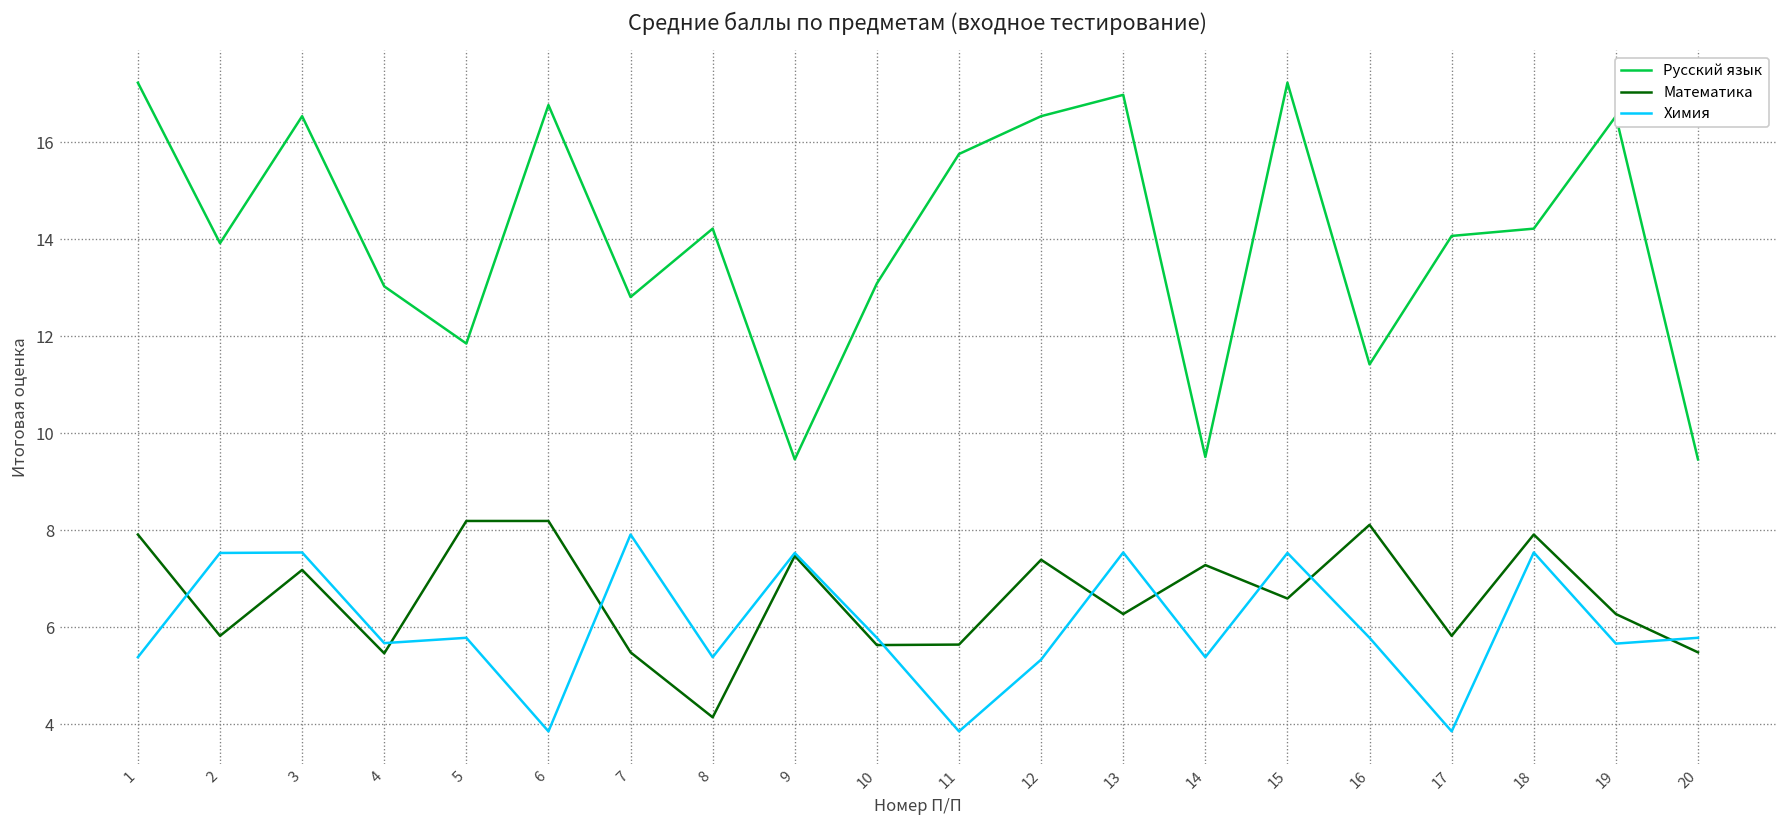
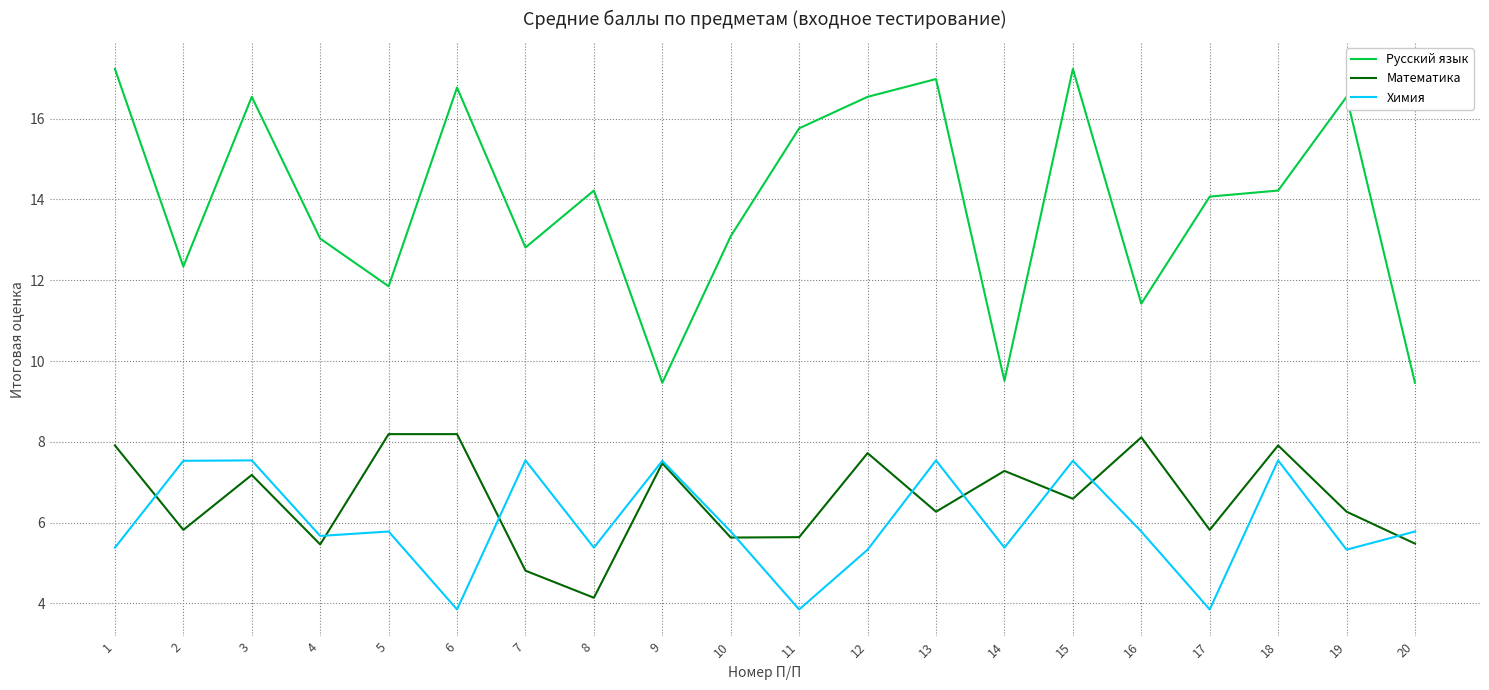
  {
    "Русский язык": {
      "1": 17.2,
-     "2": 13.9,
+     "2": 12.3,
      "3": 16.5,
      "4": 13.0,
      "5": 11.9,
      "6": 16.8,
      "7": 12.8,
      "8": 14.2,
      "9": 9.5,
      "10": 13.1,
      "11": 15.8,
      "12": 16.5,
      "13": 17.0,
      "14": 9.5,
      "15": 17.2,
      "16": 11.4,
      "17": 14.1,
      "18": 14.2,
      "20": 9.5
    },
    "Математика": {
      "1": 7.9,
      "2": 5.8,
      "3": 7.2,
      "4": 5.5,
      "5": 8.2,
      "6": 8.2,
-     "7": 5.5,
+     "7": 4.8,
      "8": 4.1,
      "10": 5.6,
      "11": 5.6,
-     "12": 7.4,
+     "12": 7.7,
      "13": 6.3,
      "14": 7.3,
      "15": 6.6,
      "16": 8.1,
      "17": 5.8,
      "18": 7.9,
      "19": 6.3,
      "20": 5.5
    },
    "Химия": {
      "1": 5.4,
      "2": 7.5,
      "3": 7.5,
      "4": 5.7,
      "5": 5.8,
      "6": 3.9,
-     "7": 7.9,
+     "7": 7.5,
      "8": 5.4,
      "10": 5.8,
      "11": 3.9,
      "12": 5.3,
      "13": 7.5,
      "14": 5.4,
      "15": 7.5,
      "16": 5.8,
      "17": 3.9,
      "18": 7.5,
-     "19": 5.7,
+     "19": 5.3,
      "20": 5.8
    }
  }
